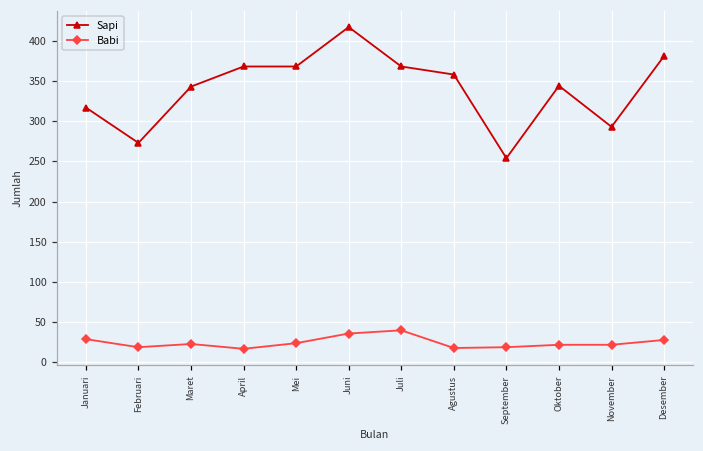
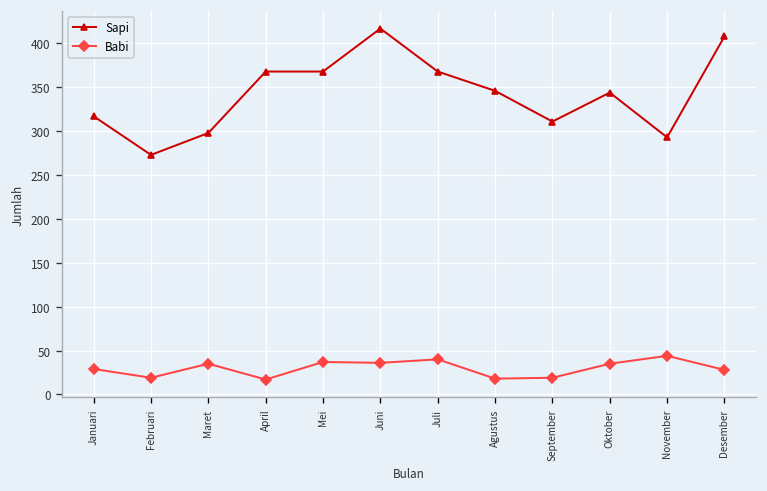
  {
    "Sapi": {
      "Januari": 320,
      "Februari": 270,
-     "Maret": 340,
+     "Maret": 300,
      "April": 370,
      "Mei": 370,
      "Juni": 420,
      "Juli": 370,
-     "Agustus": 360,
-     "September": 250,
+     "Agustus": 350,
+     "September": 310,
      "Oktober": 340,
      "November": 290,
-     "Desember": 380
+     "Desember": 410
    },
    "Babi": {
      "Januari": 30,
      "Februari": 20,
-     "Maret": 20,
+     "Maret": 40,
      "April": 20,
-     "Mei": 20,
+     "Mei": 40,
      "Juni": 40,
      "Juli": 40,
      "Agustus": 20,
      "September": 20,
-     "Oktober": 20,
-     "November": 20,
+     "Oktober": 40,
+     "November": 40,
      "Desember": 30
    }
  }
